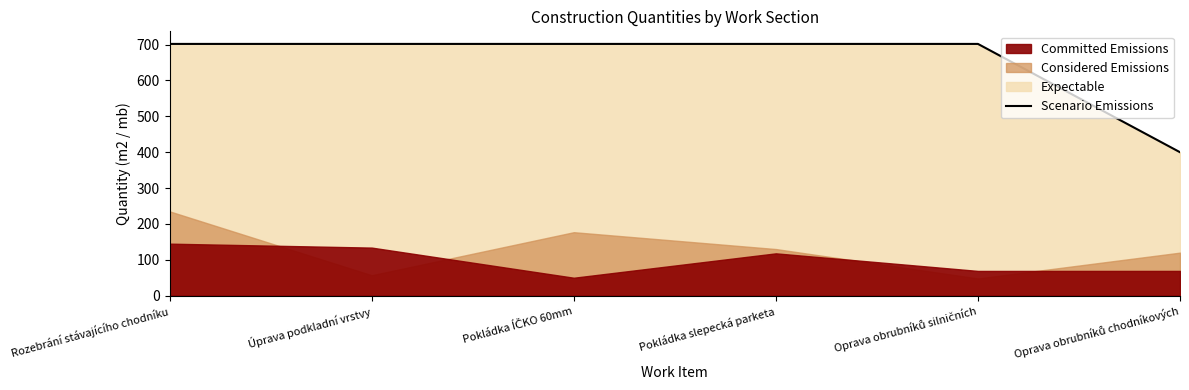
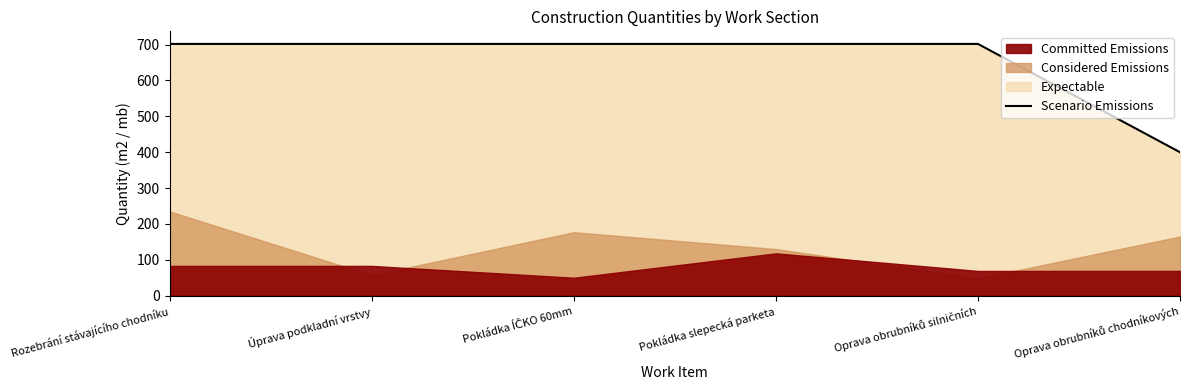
  {
    "Expectable": {
      "Rozebrání stávajícího chodníku": 700,
      "Úprava podkladní vrstvy": 700,
      "Pokládka ÍČKO 60mm": 700,
      "Pokládka slepecká parketa": 700,
      "Oprava obrubníků silničních": 700,
      "Oprava obrubníků chodníkových": 400
    },
    "Considered Emissions": {
      "Rozebrání stávajícího chodníku": 240,
      "Úprava podkladní vrstvy": 60,
      "Pokládka ÍČKO 60mm": 180,
      "Pokládka slepecká parketa": 130,
      "Oprava obrubníků silničních": 50,
-     "Oprava obrubníků chodníkových": 120
+     "Oprava obrubníků chodníkových": 170
    },
    "Committed Emissions": {
-     "Rozebrání stávajícího chodníku": 150,
-     "Úprava podkladní vrstvy": 130,
+     "Rozebrání stávajícího chodníku": 80,
+     "Úprava podkladní vrstvy": 80,
      "Pokládka ÍČKO 60mm": 50,
      "Pokládka slepecká parketa": 120,
      "Oprava obrubníků silničních": 70,
      "Oprava obrubníků chodníkových": 70
    }
  }
